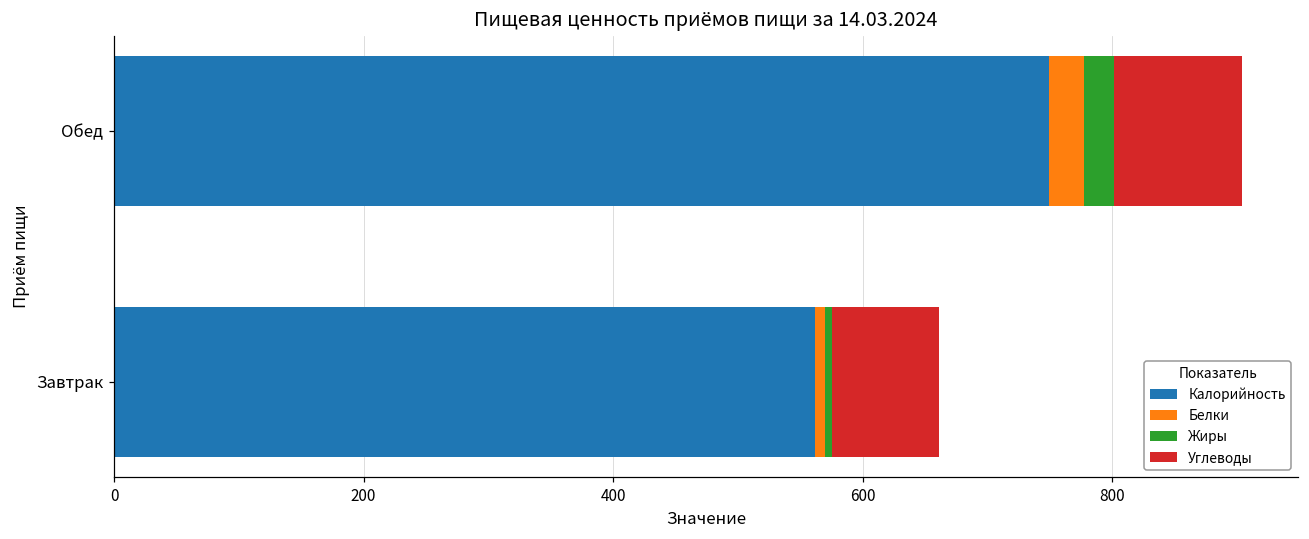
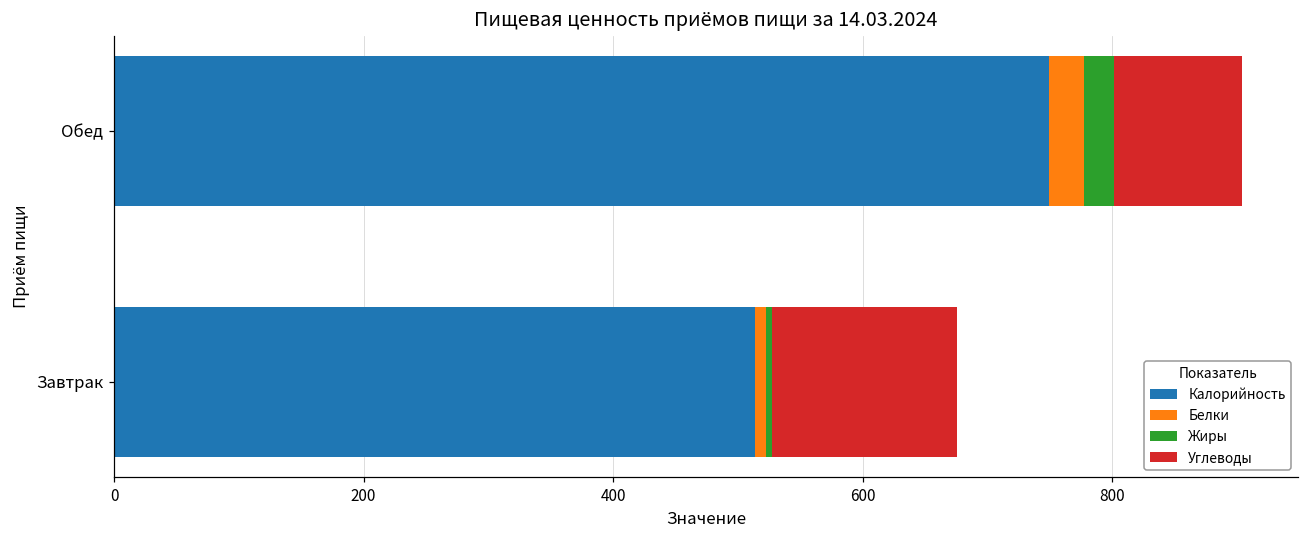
  {
    "Калорийность": {
      "Обед": 749,
-     "Завтрак": 561
+     "Завтрак": 513
    },
    "Белки": {
      "Обед": 28,
      "Завтрак": 9
    },
    "Жиры": {
      "Обед": 24,
      "Завтрак": 5
    },
    "Углеводы": {
      "Обед": 102,
-     "Завтрак": 86
+     "Завтрак": 148
    }
  }
